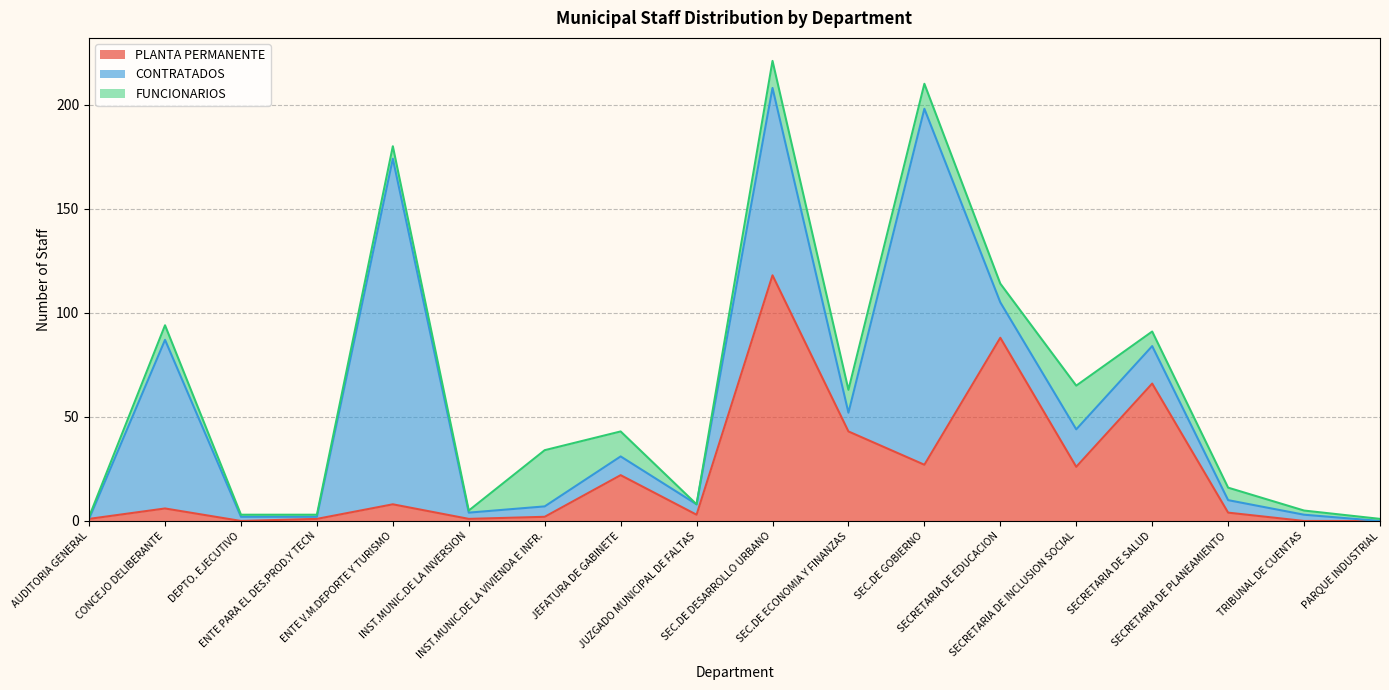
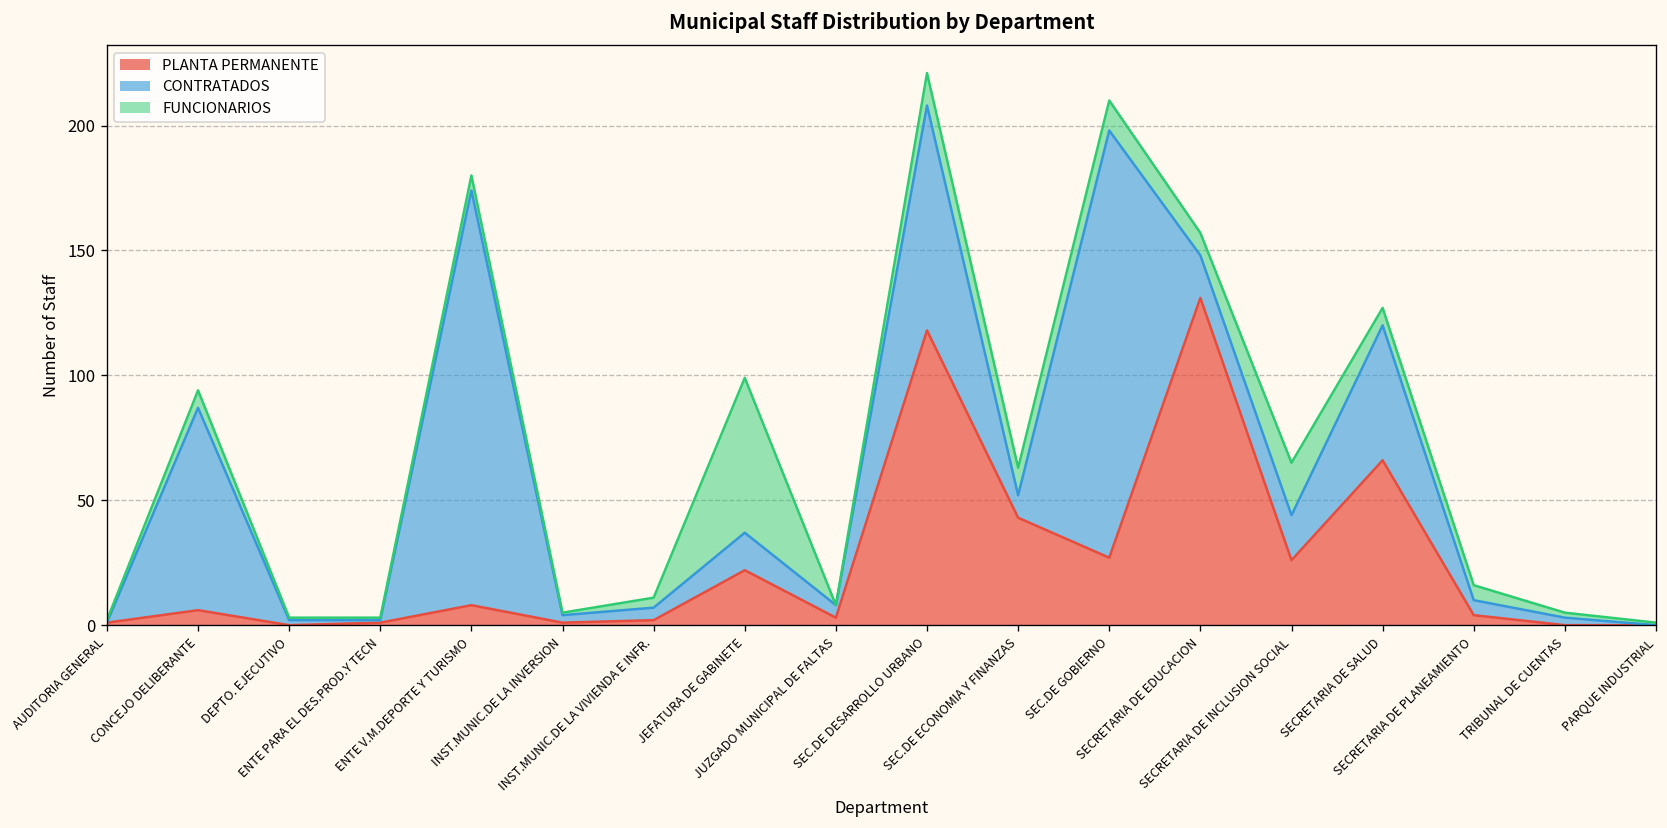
  {
    "PLANTA PERMANENTE": {
      "CONCEJO DELIBERANTE": 6,
      "DEPTO. EJECUTIVO": 0,
      "ENTE V.M.DEPORTE Y TURISMO": 8,
      "INST.MUNIC.DE LA INVERSION": 1,
      "INST.MUNIC.DE LA VIVIENDA E INFR.": 2,
      "JEFATURA DE GABINETE": 22,
      "JUZGADO MUNICIPAL DE FALTAS": 3,
      "SEC.DE DESARROLLO URBANO": 118,
      "SEC.DE ECONOMIA Y FINANZAS": 43,
      "SEC.DE GOBIERNO": 27,
-     "SECRETARIA DE EDUCACION": 88,
+     "SECRETARIA DE EDUCACION": 131,
      "SECRETARIA DE INCLUSION SOCIAL": 26,
      "SECRETARIA DE SALUD": 66,
      "SECRETARIA DE PLANEAMIENTO": 4,
      "TRIBUNAL DE CUENTAS": 0
    },
    "CONTRATADOS": {
      "CONCEJO DELIBERANTE": 81,
      "ENTE V.M.DEPORTE Y TURISMO": 166,
      "INST.MUNIC.DE LA VIVIENDA E INFR.": 5,
-     "JEFATURA DE GABINETE": 9,
+     "JEFATURA DE GABINETE": 15,
      "SEC.DE DESARROLLO URBANO": 90,
      "SEC.DE ECONOMIA Y FINANZAS": 9,
      "SEC.DE GOBIERNO": 171,
      "SECRETARIA DE EDUCACION": 17,
      "SECRETARIA DE INCLUSION SOCIAL": 18,
-     "SECRETARIA DE SALUD": 18,
+     "SECRETARIA DE SALUD": 54,
      "SECRETARIA DE PLANEAMIENTO": 6,
      "TRIBUNAL DE CUENTAS": 3
    },
    "FUNCIONARIOS": {
      "CONCEJO DELIBERANTE": 7,
      "ENTE V.M.DEPORTE Y TURISMO": 6,
-     "INST.MUNIC.DE LA VIVIENDA E INFR.": 27,
-     "JEFATURA DE GABINETE": 12,
+     "INST.MUNIC.DE LA VIVIENDA E INFR.": 4,
+     "JEFATURA DE GABINETE": 62,
      "SEC.DE DESARROLLO URBANO": 13,
      "SEC.DE ECONOMIA Y FINANZAS": 11,
      "SEC.DE GOBIERNO": 12,
      "SECRETARIA DE EDUCACION": 9,
      "SECRETARIA DE INCLUSION SOCIAL": 21,
      "SECRETARIA DE SALUD": 7,
      "SECRETARIA DE PLANEAMIENTO": 6,
      "TRIBUNAL DE CUENTAS": 2
    }
  }
